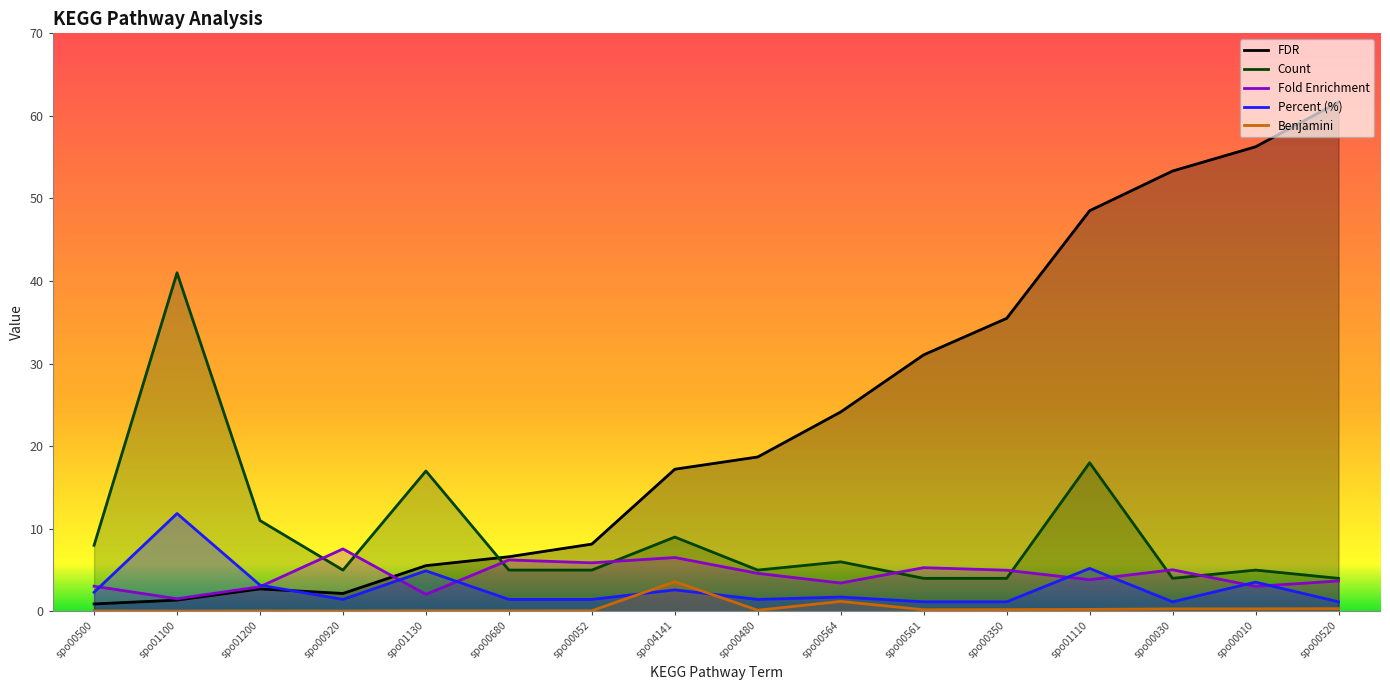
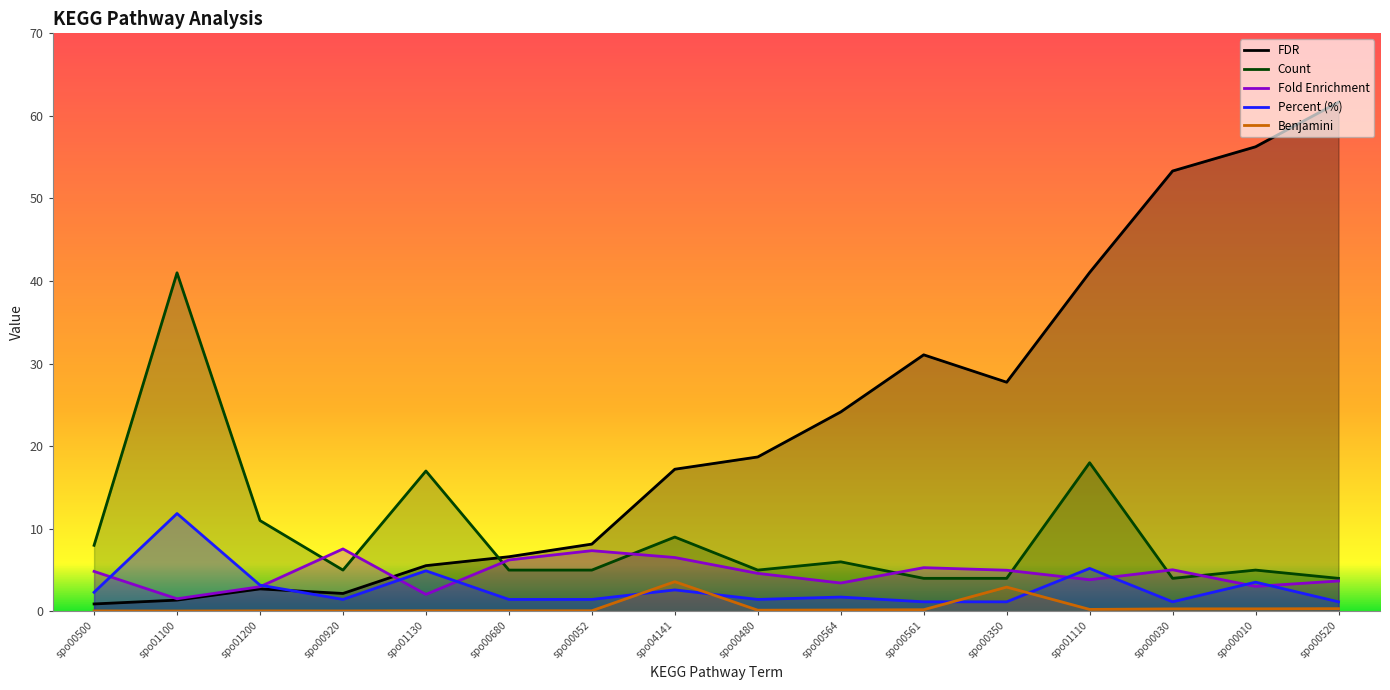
  {
    "FDR": {
      "spo00500": 1,
      "spo00920": 2,
      "spo01130": 6,
      "spo00680": 7,
      "spo00052": 8,
      "spo04141": 17,
      "spo00480": 19,
      "spo00564": 24,
      "spo00561": 31,
-     "spo00350": 35,
-     "spo01110": 49,
+     "spo00350": 28,
+     "spo01110": 41,
      "spo00030": 53,
      "spo00010": 56
    },
    "Count": {
      "spo00500": 8,
      "spo01100": 41,
      "spo01200": 11,
      "spo00920": 5,
      "spo01130": 17,
      "spo00680": 5,
      "spo00052": 5,
      "spo04141": 9,
      "spo00480": 5,
      "spo00564": 6,
      "spo00561": 4,
      "spo00350": 4,
      "spo01110": 18,
      "spo00030": 4,
      "spo00010": 5,
      "spo00520": 4
    },
    "Fold Enrichment": {
-     "spo00500": 3,
+     "spo00500": 5,
      "spo00920": 8,
      "spo01130": 2,
      "spo00680": 6,
-     "spo00052": 6,
+     "spo00052": 7,
      "spo04141": 7,
      "spo00480": 5,
      "spo00564": 3,
      "spo00561": 5,
      "spo00350": 5,
      "spo01110": 4,
      "spo00030": 5,
      "spo00010": 3,
      "spo00520": 4
    },
    "Percent (%)": {
      "spo00500": 2,
      "spo01100": 12,
      "spo00920": 1,
      "spo01130": 5,
      "spo00680": 1,
      "spo00052": 1,
      "spo04141": 3,
      "spo00480": 1,
      "spo00564": 2,
      "spo00561": 1,
      "spo00350": 1,
      "spo01110": 5,
      "spo00030": 1,
      "spo00010": 4,
      "spo00520": 1
    },
    "Benjamini": {
      "spo00500": 0,
      "spo01100": 0,
      "spo01200": 0,
      "spo00920": 0,
      "spo01130": 0,
      "spo00680": 0,
      "spo00052": 0,
      "spo04141": 4,
      "spo00480": 0,
-     "spo00564": 1,
+     "spo00564": 0,
      "spo00561": 0,
-     "spo00350": 0,
+     "spo00350": 3,
      "spo01110": 0,
      "spo00030": 0,
      "spo00010": 0,
      "spo00520": 0
    }
  }
